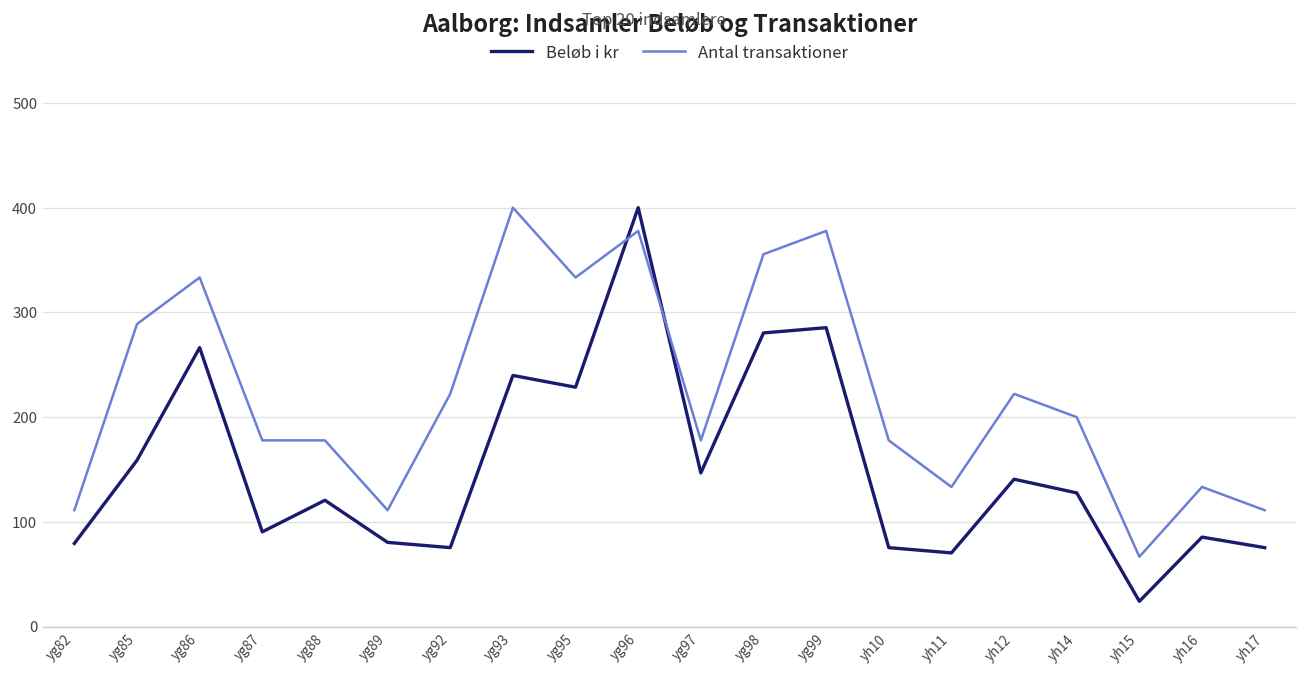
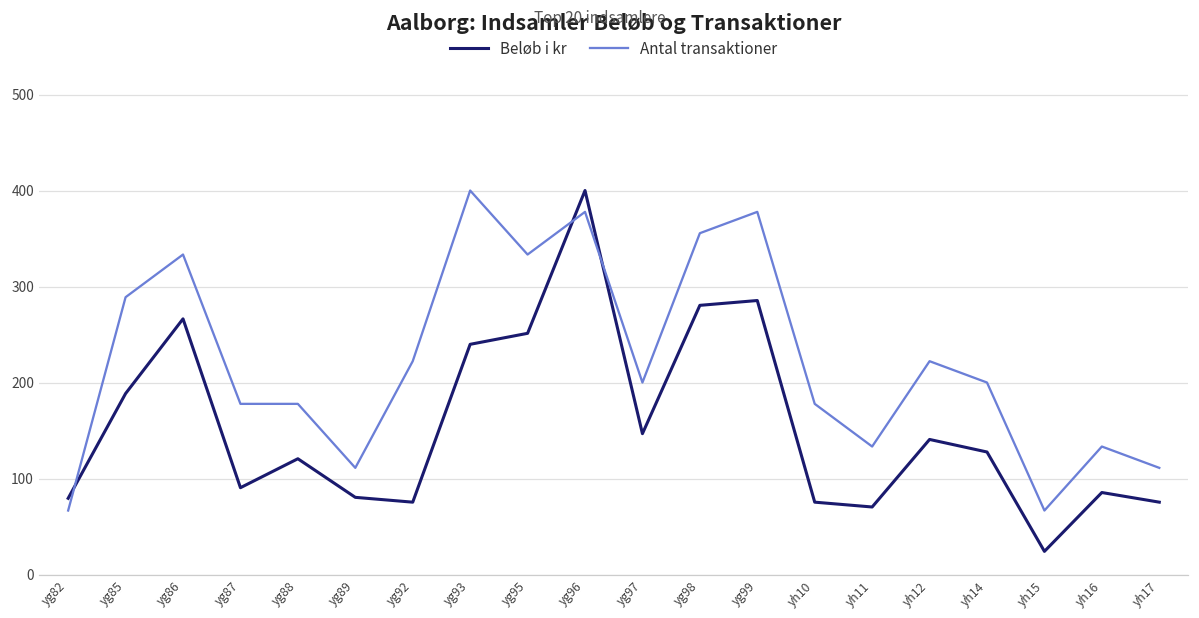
  {
    "Beløb i kr": {
      "yg82": 80,
-     "yg85": 160,
+     "yg85": 190,
      "yg86": 270,
      "yg87": 90,
      "yg88": 120,
      "yg89": 80,
      "yg92": 80,
      "yg93": 240,
-     "yg95": 230,
+     "yg95": 250,
      "yg96": 400,
      "yg97": 150,
      "yg98": 280,
      "yg99": 290,
      "yh10": 80,
      "yh11": 70,
      "yh12": 140,
      "yh14": 130,
      "yh15": 20,
      "yh16": 90,
      "yh17": 80
    },
    "Antal transaktioner": {
-     "yg82": 110,
+     "yg82": 70,
      "yg85": 290,
      "yg86": 330,
      "yg87": 180,
      "yg88": 180,
      "yg89": 110,
      "yg92": 220,
      "yg93": 400,
      "yg95": 330,
      "yg96": 380,
-     "yg97": 180,
+     "yg97": 200,
      "yg98": 360,
      "yg99": 380,
      "yh10": 180,
      "yh11": 130,
      "yh12": 220,
      "yh14": 200,
      "yh15": 70,
      "yh16": 130,
      "yh17": 110
    }
  }
